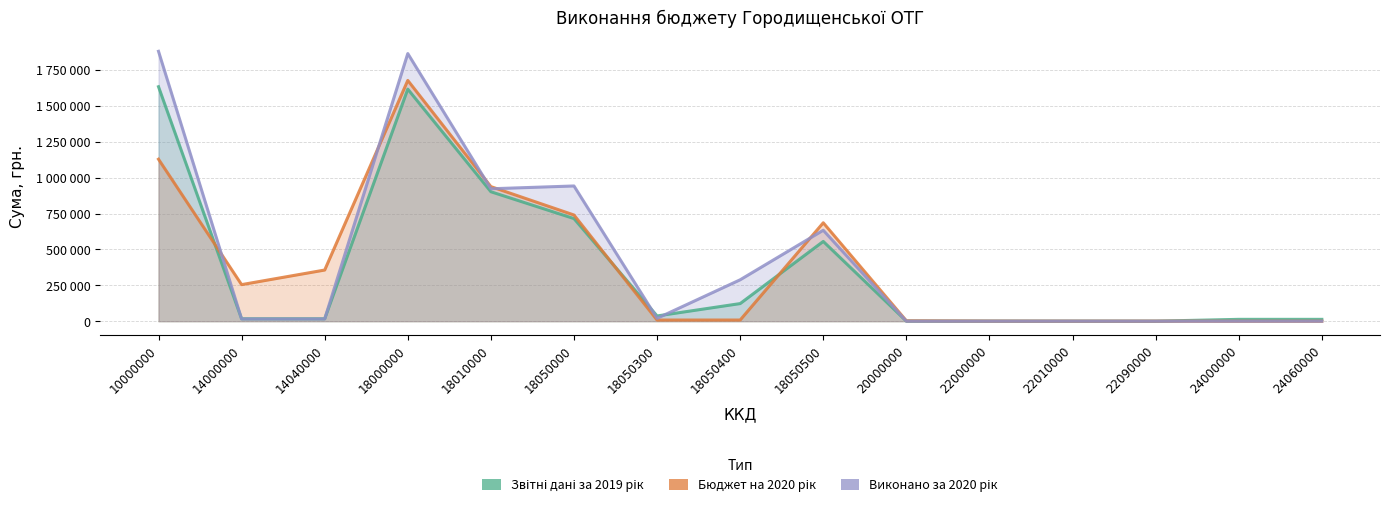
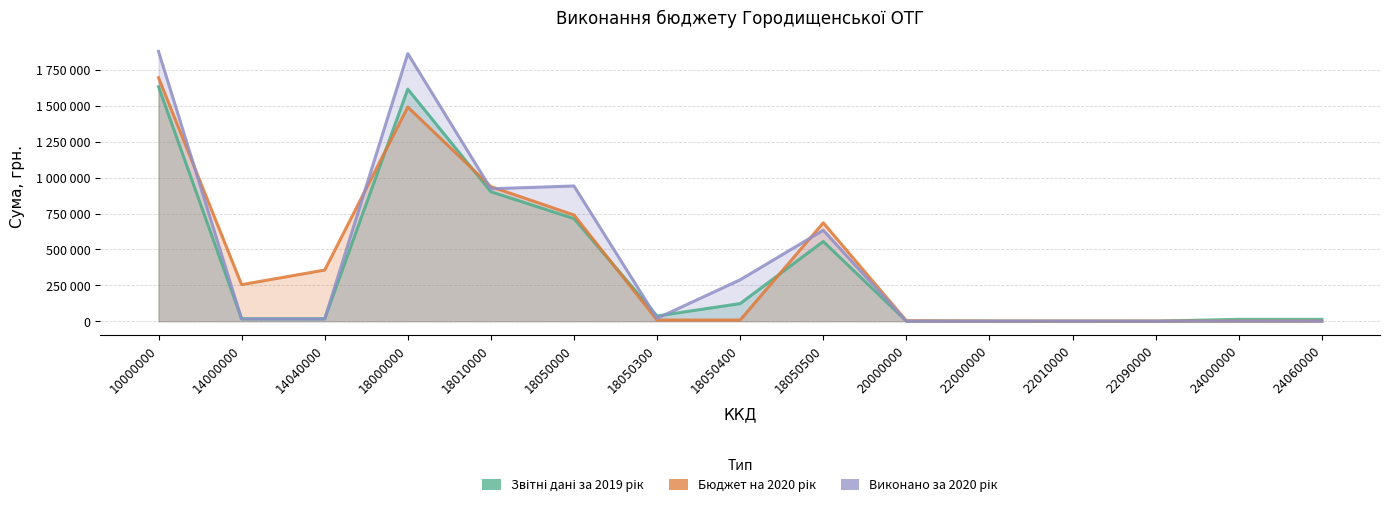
  {
    "Бюджет на 2020 рік": {
-     "10000000": 1130000,
+     "10000000": 1700000,
      "14000000": 250000,
      "14040000": 360000,
-     "18000000": 1680000,
+     "18000000": 1490000,
      "18050000": 740000,
      "18050400": 10000,
      "18050500": 690000
    }
  }
